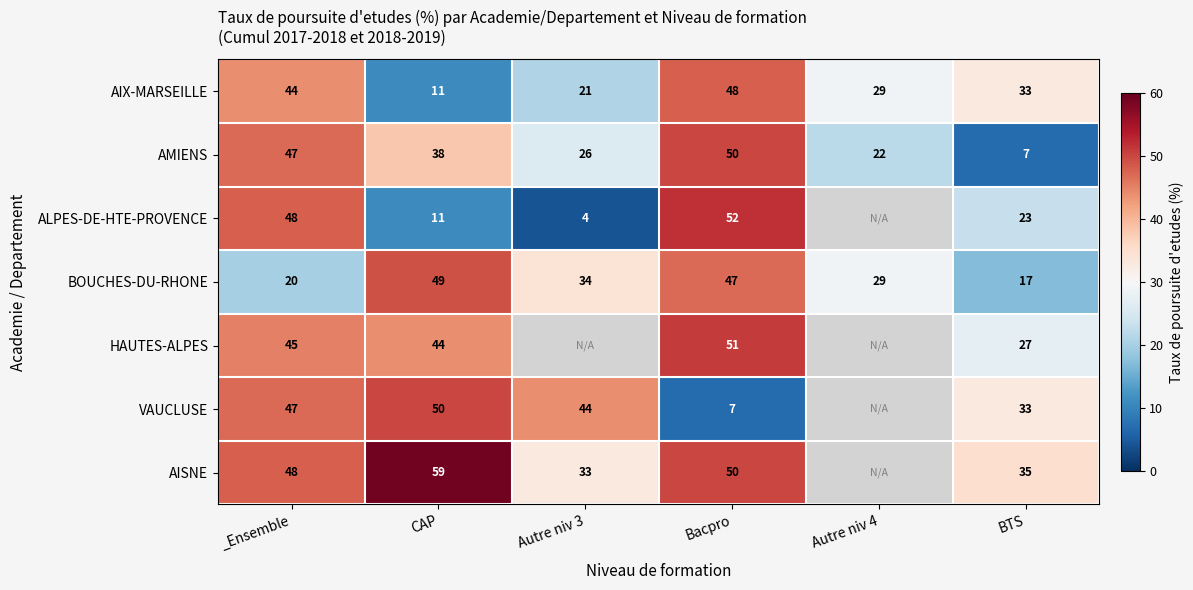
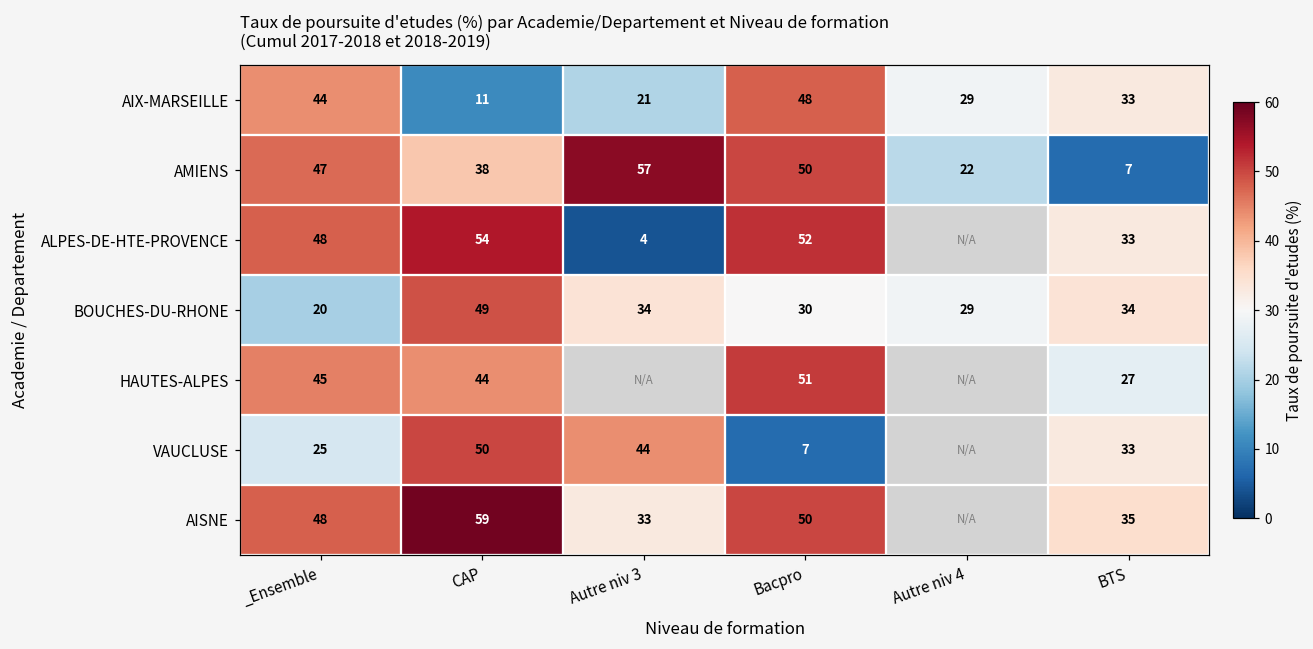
  {
    "AIX-MARSEILLE": {
      "_Ensemble": 44,
      "CAP": 11,
      "Autre niv 3": 21,
      "Bacpro": 48,
      "Autre niv 4": 29,
      "BTS": 33
    },
    "AMIENS": {
      "_Ensemble": 47,
      "CAP": 38,
-     "Autre niv 3": 26,
+     "Autre niv 3": 57,
      "Bacpro": 50,
      "Autre niv 4": 22,
      "BTS": 7
    },
    "ALPES-DE-HTE-PROVENCE": {
      "_Ensemble": 48,
-     "CAP": 11,
+     "CAP": 54,
      "Autre niv 3": 4,
      "Bacpro": 52,
-     "BTS": 23
+     "BTS": 33
    },
    "BOUCHES-DU-RHONE": {
      "_Ensemble": 20,
      "CAP": 49,
      "Autre niv 3": 34,
-     "Bacpro": 47,
+     "Bacpro": 30,
      "Autre niv 4": 29,
-     "BTS": 17
+     "BTS": 34
    },
    "HAUTES-ALPES": {
      "_Ensemble": 45,
      "CAP": 44,
      "Bacpro": 51,
      "BTS": 27
    },
    "VAUCLUSE": {
-     "_Ensemble": 47,
+     "_Ensemble": 25,
      "CAP": 50,
      "Autre niv 3": 44,
      "Bacpro": 7,
      "BTS": 33
    },
    "AISNE": {
      "_Ensemble": 48,
      "CAP": 59,
      "Autre niv 3": 33,
      "Bacpro": 50,
      "BTS": 35
    }
  }
